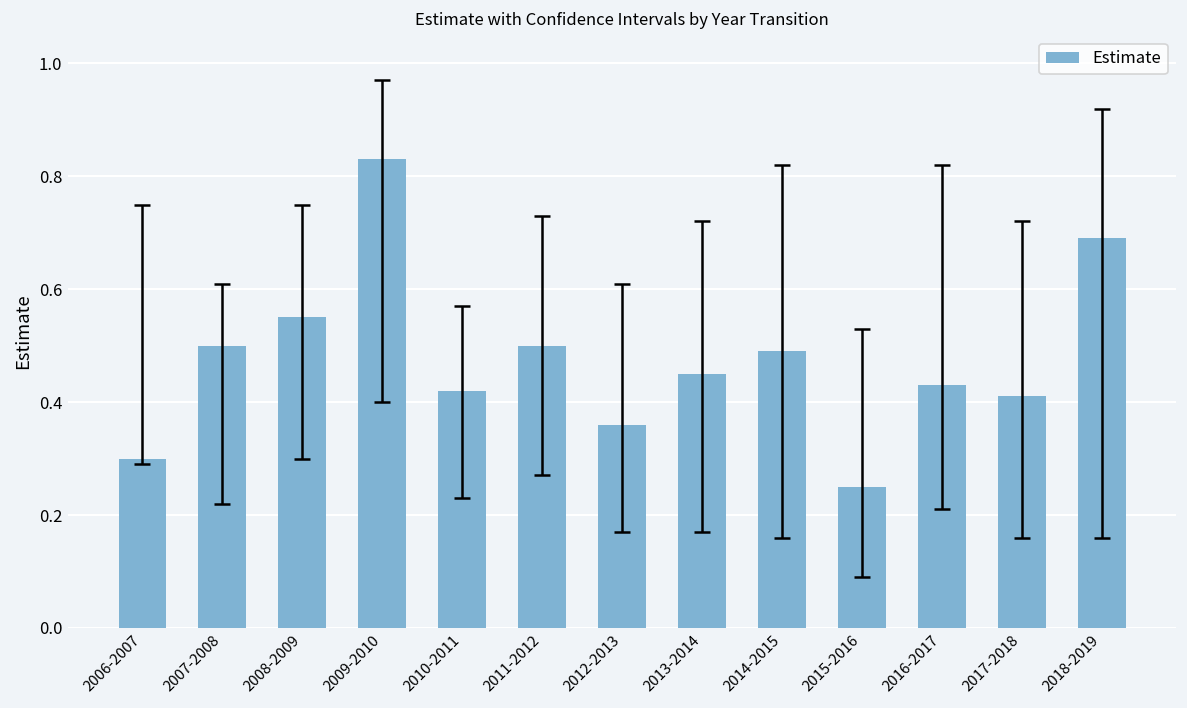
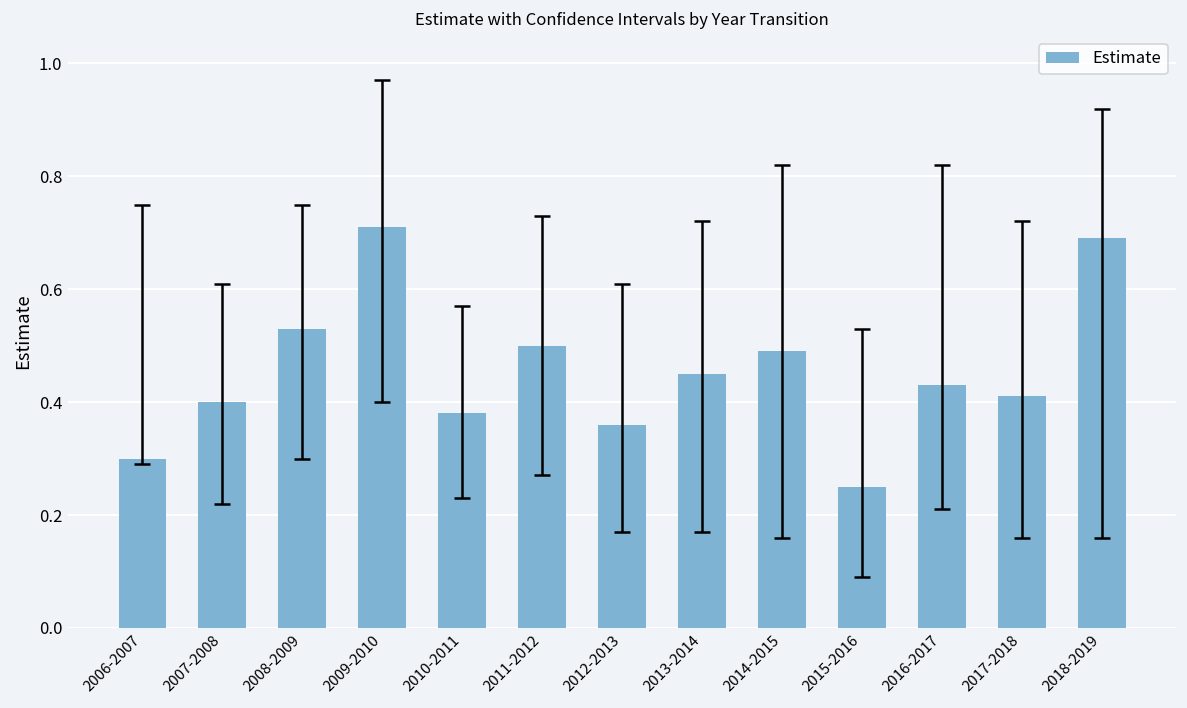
  {
    "Estimate": {
      "2006-2007": 0.30,
-     "2007-2008": 0.5,
-     "2008-2009": 0.55,
-     "2009-2010": 0.83,
-     "2010-2011": 0.42,
+     "2007-2008": 0.4,
+     "2008-2009": 0.53,
+     "2009-2010": 0.71,
+     "2010-2011": 0.38,
      "2011-2012": 0.50,
      "2012-2013": 0.36,
      "2013-2014": 0.45,
      "2014-2015": 0.49,
      "2015-2016": 0.25,
      "2016-2017": 0.43,
      "2017-2018": 0.41,
      "2018-2019": 0.69
    }
  }
